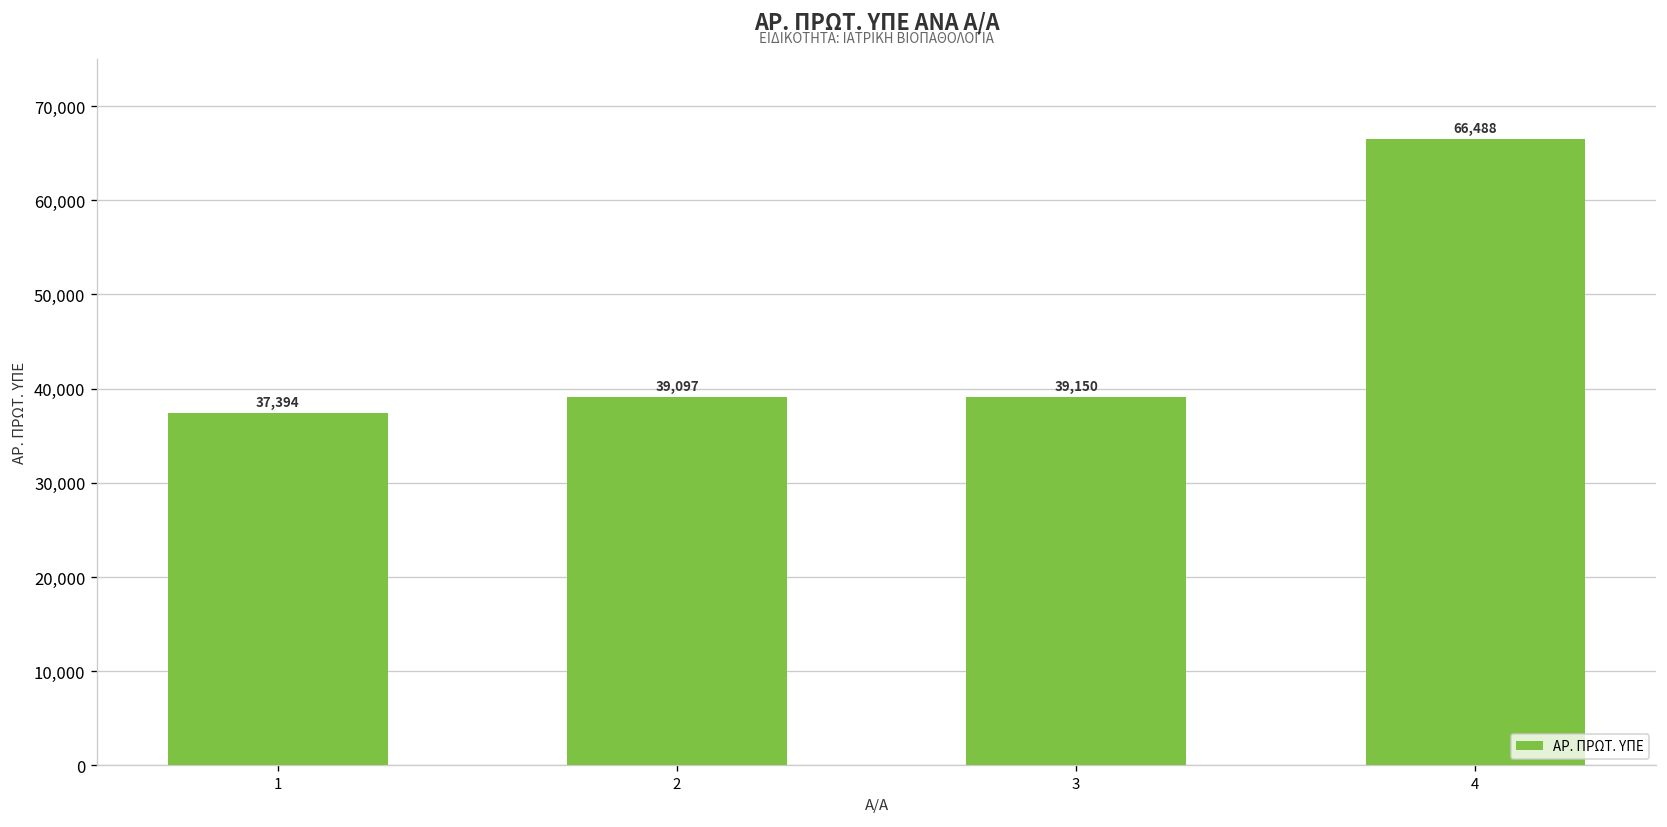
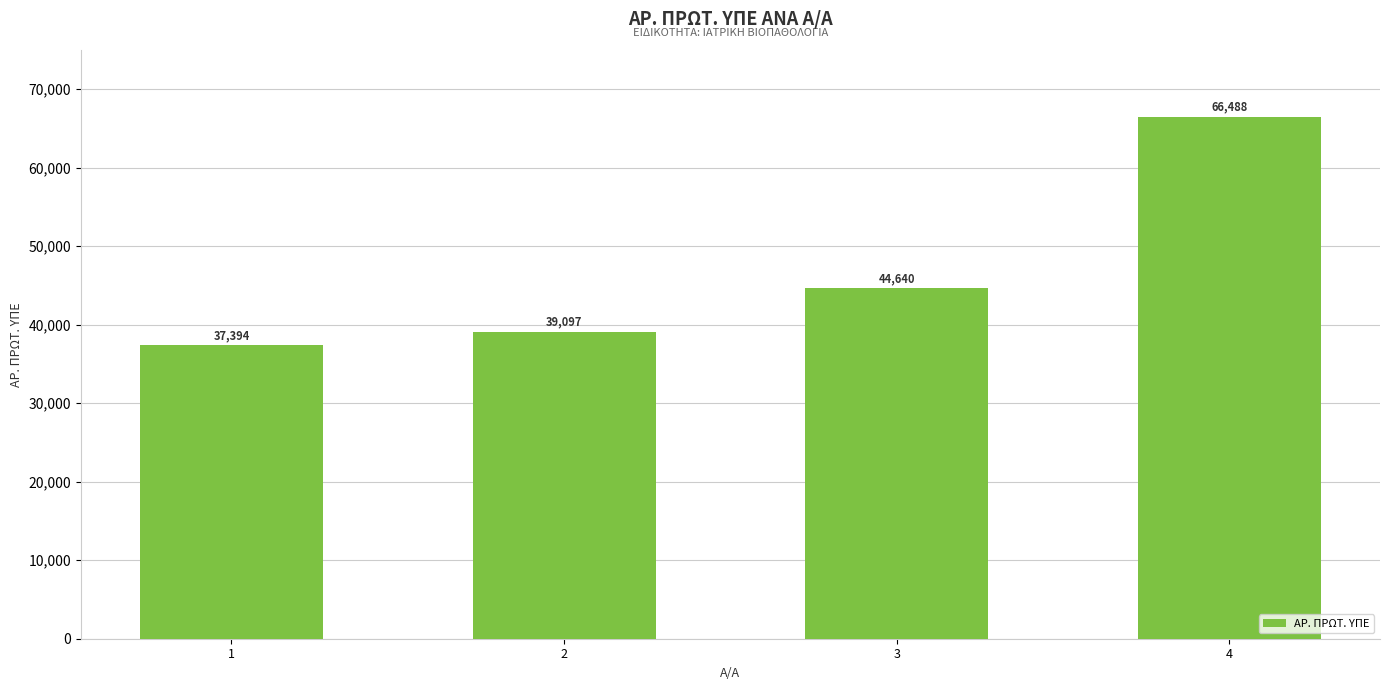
  {
    "1": "37,394",
    "2": "39,097",
-   "3": "39,150",
+   "3": "44,640",
    "4": "66,488"
  }
